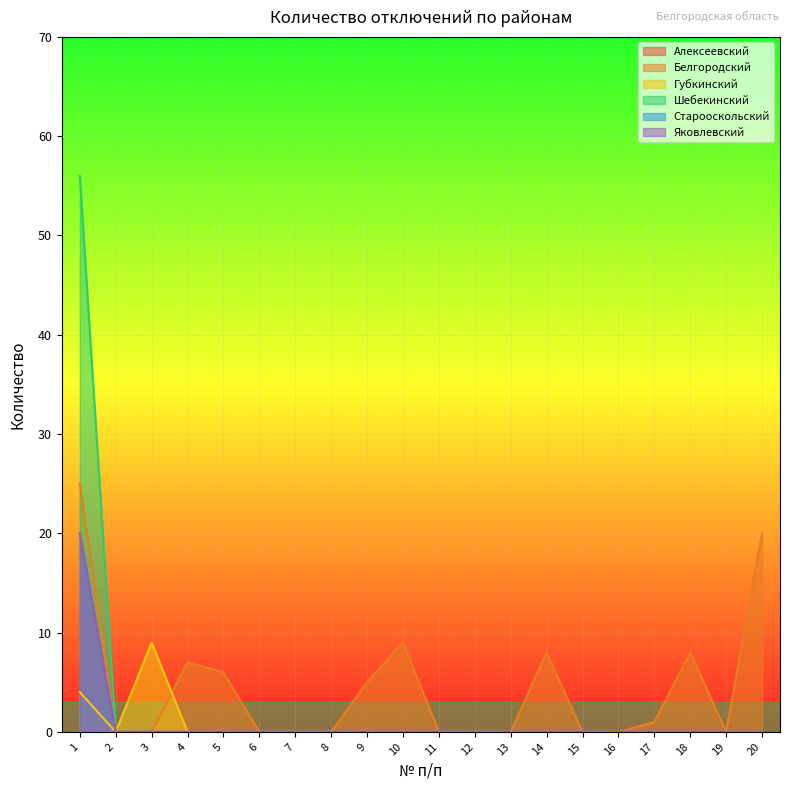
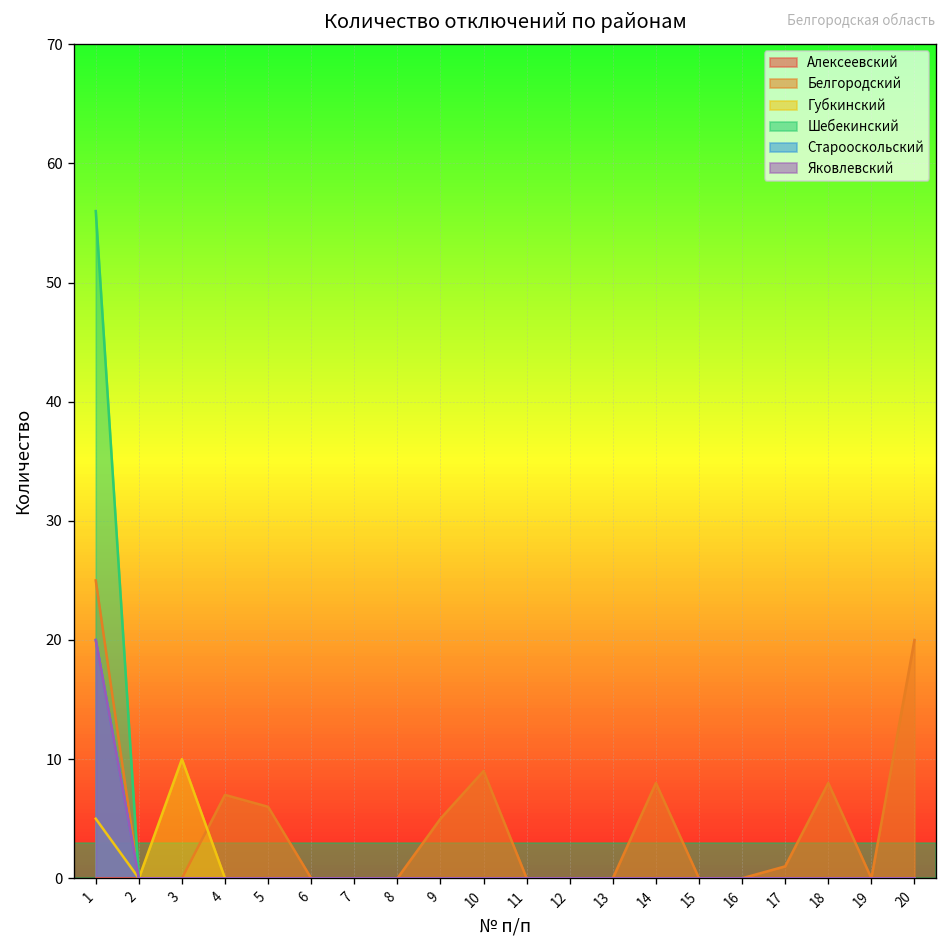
  {
    "Губкинский": {
-     "1": 4,
-     "3": 9
+     "1": 5,
+     "3": 10
    },
    "Шебекинский": {
      "1": 56
    },
    "Яковлевский": {
      "1": 20
    }
  }
